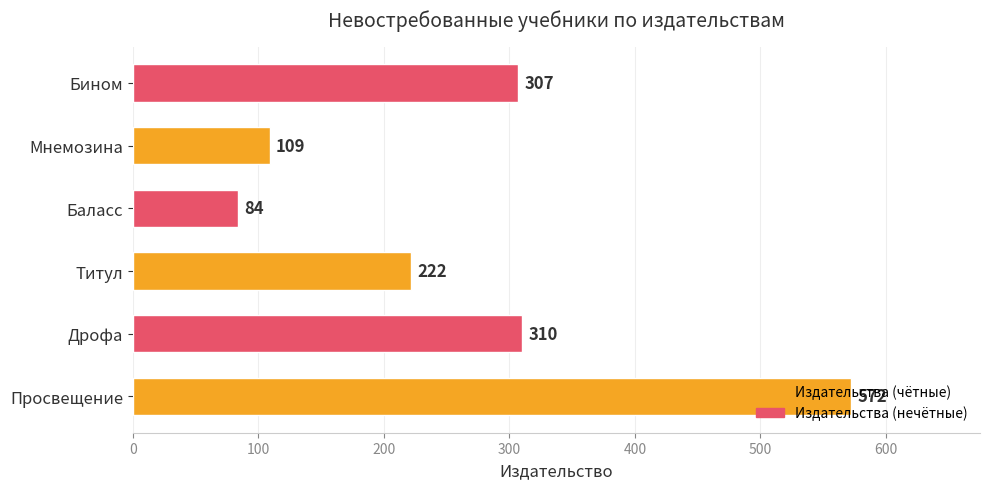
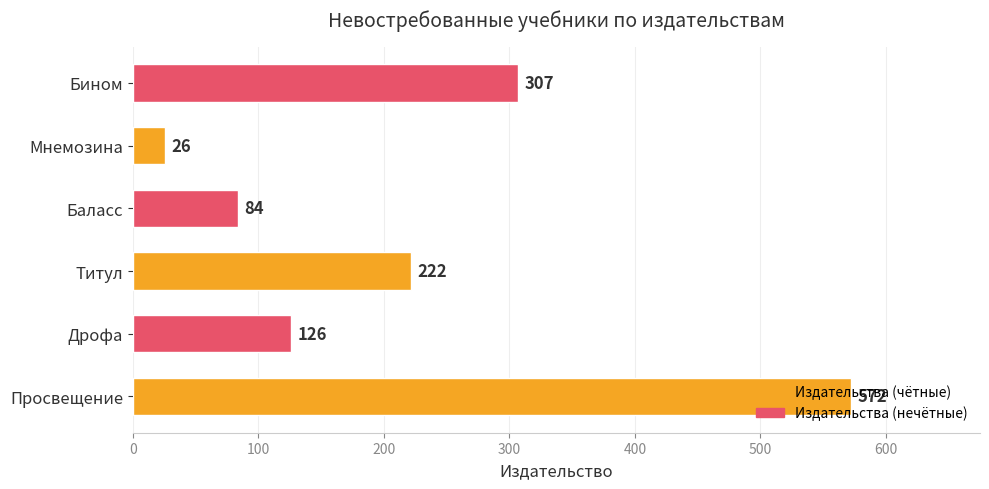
  {
    "Бином": 307,
-   "Мнемозина": 109,
+   "Мнемозина": 26,
    "Баласс": 84,
    "Титул": 222,
-   "Дрофа": 310,
+   "Дрофа": 126,
    "Просвещение": 572
  }
